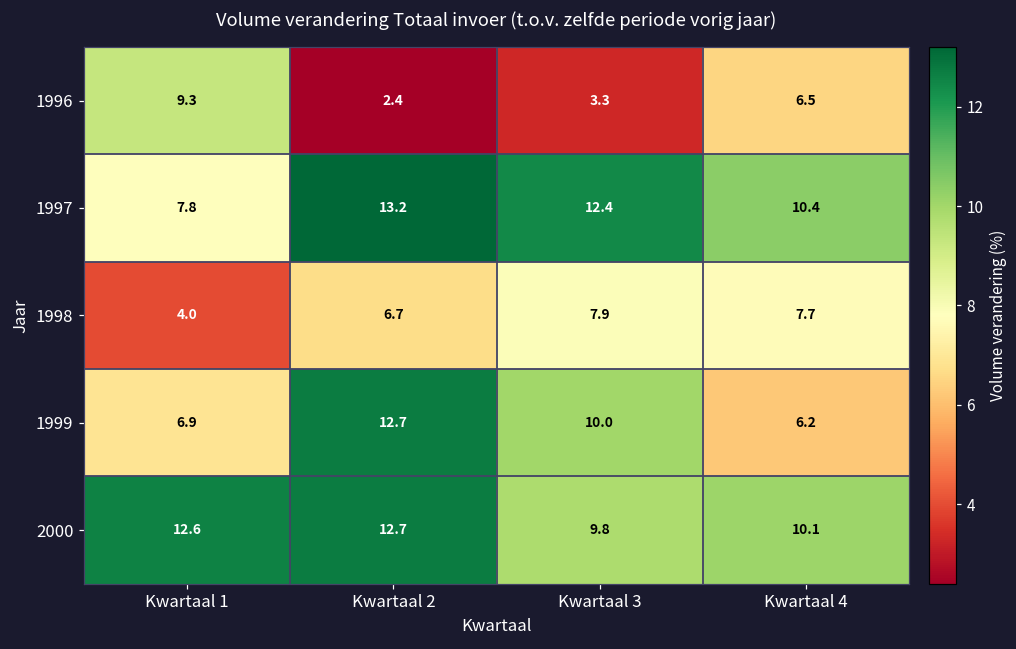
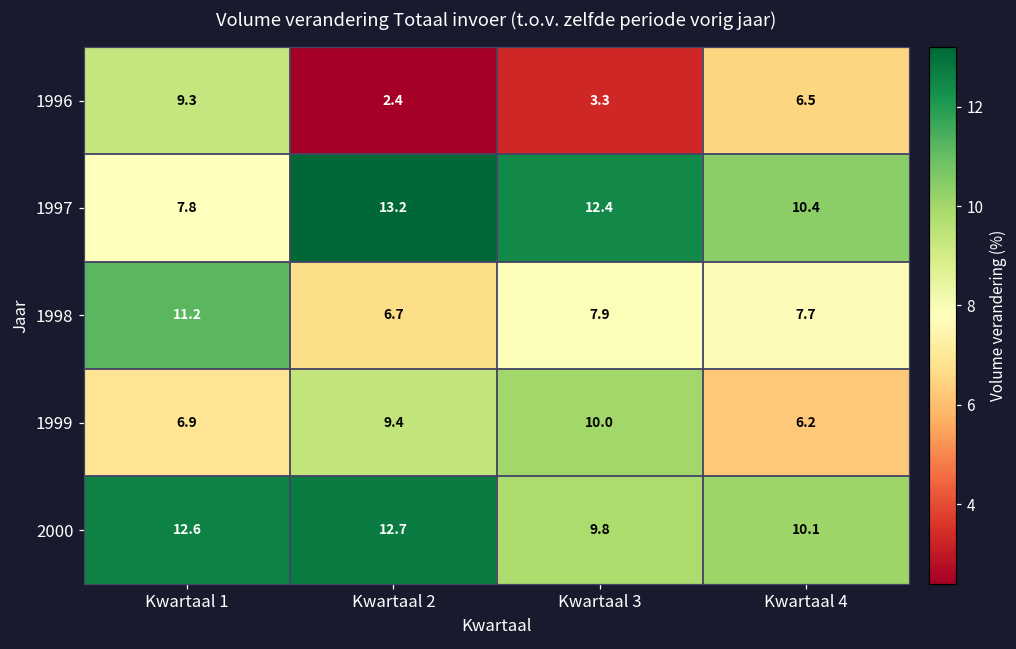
  {
    "1996": {
      "Kwartaal 1": 9.3,
      "Kwartaal 2": 2.4,
      "Kwartaal 3": 3.3,
      "Kwartaal 4": 6.5
    },
    "1997": {
      "Kwartaal 1": 7.8,
      "Kwartaal 2": 13.2,
      "Kwartaal 3": 12.4,
      "Kwartaal 4": 10.4
    },
    "1998": {
-     "Kwartaal 1": 4.0,
+     "Kwartaal 1": 11.2,
      "Kwartaal 2": 6.7,
      "Kwartaal 3": 7.9,
      "Kwartaal 4": 7.7
    },
    "1999": {
      "Kwartaal 1": 6.9,
-     "Kwartaal 2": 12.7,
+     "Kwartaal 2": 9.4,
      "Kwartaal 3": 10.0,
      "Kwartaal 4": 6.2
    },
    "2000": {
      "Kwartaal 1": 12.6,
      "Kwartaal 2": 12.7,
      "Kwartaal 3": 9.8,
      "Kwartaal 4": 10.1
    }
  }
